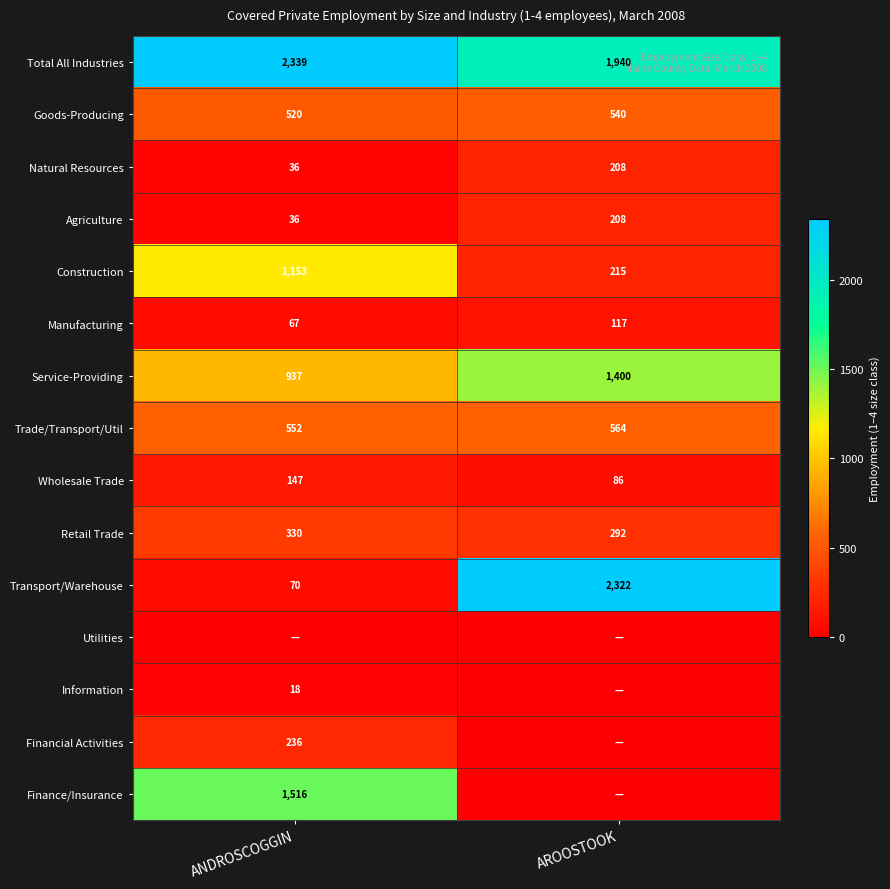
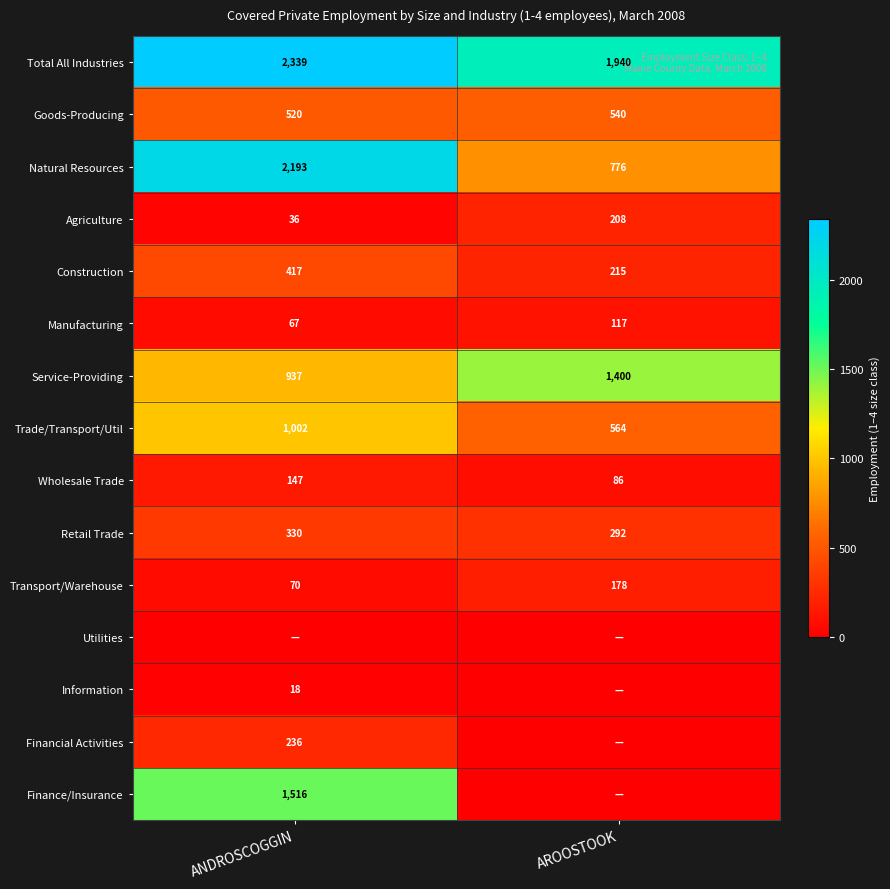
  {
    "Total All Industries": {
      "ANDROSCOGGIN": "2,339"
    },
    "Goods-Producing": {
      "ANDROSCOGGIN": "520",
      "AROOSTOOK": "540"
    },
    "Natural Resources": {
-     "ANDROSCOGGIN": "36",
-     "AROOSTOOK": "208"
+     "ANDROSCOGGIN": "2,193",
+     "AROOSTOOK": "776"
    },
    "Agriculture": {
      "ANDROSCOGGIN": "36",
      "AROOSTOOK": "208"
    },
    "Construction": {
-     "ANDROSCOGGIN": "1,153",
+     "ANDROSCOGGIN": "417",
      "AROOSTOOK": "215"
    },
    "Manufacturing": {
      "ANDROSCOGGIN": "67",
      "AROOSTOOK": "117"
    },
    "Service-Providing": {
      "ANDROSCOGGIN": "937",
      "AROOSTOOK": "1,400"
    },
    "Trade/Transport/Util": {
-     "ANDROSCOGGIN": "552",
+     "ANDROSCOGGIN": "1,002",
      "AROOSTOOK": "564"
    },
    "Wholesale Trade": {
      "ANDROSCOGGIN": "147",
      "AROOSTOOK": "86"
    },
    "Retail Trade": {
      "ANDROSCOGGIN": "330",
      "AROOSTOOK": "292"
    },
    "Transport/Warehouse": {
      "ANDROSCOGGIN": "70",
-     "AROOSTOOK": "2,322"
+     "AROOSTOOK": "178"
    },
    "Information": {
      "ANDROSCOGGIN": "18"
    },
    "Financial Activities": {
      "ANDROSCOGGIN": "236"
    },
    "Finance/Insurance": {
      "ANDROSCOGGIN": "1,516"
    }
  }
